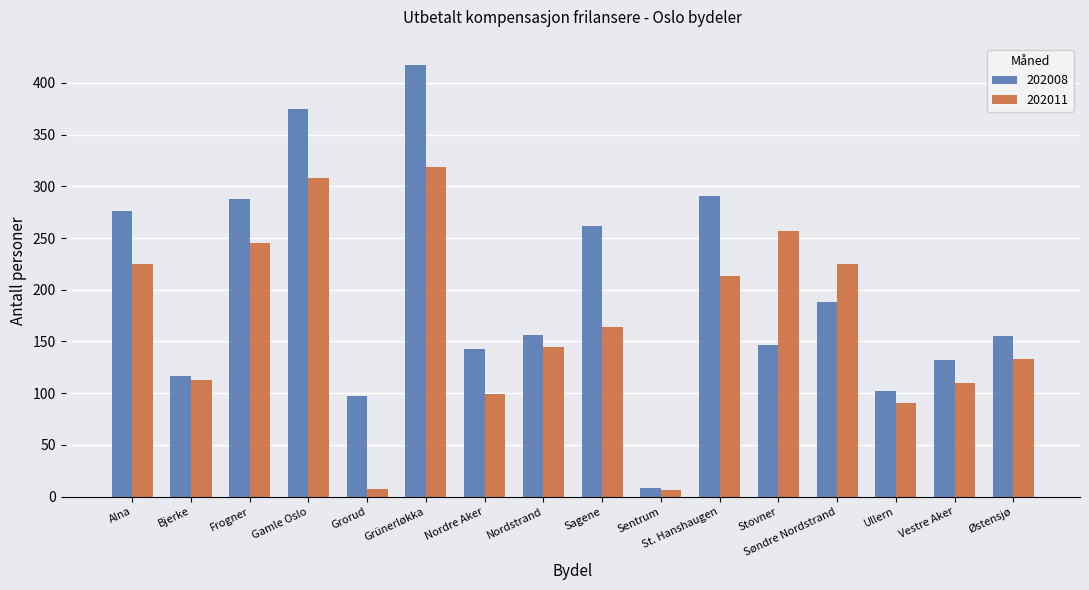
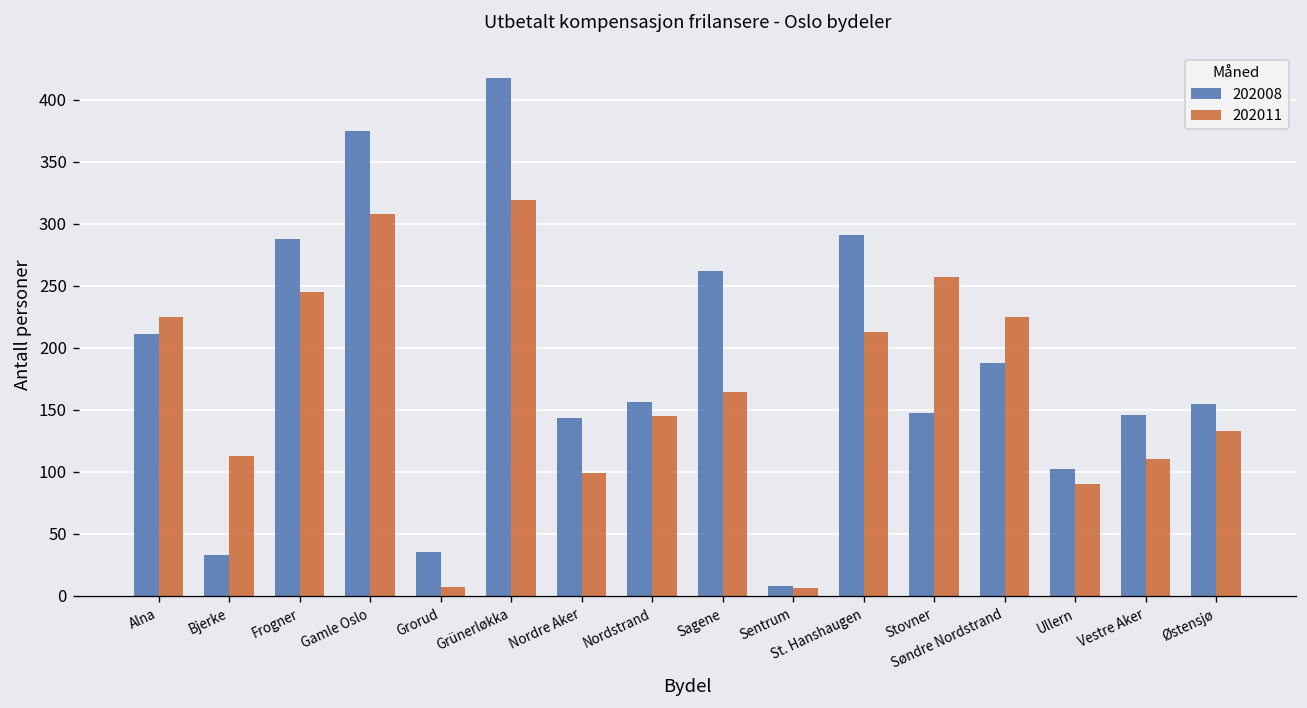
  {
    "202008": {
-     "Alna": 276,
-     "Bjerke": 117,
+     "Alna": 211,
+     "Bjerke": 33,
      "Frogner": 288,
      "Gamle Oslo": 375,
-     "Grorud": 97,
+     "Grorud": 35,
      "Grünerløkka": 417,
      "Nordre Aker": 143,
      "Nordstrand": 156,
      "Sagene": 262,
      "Sentrum": 8,
      "St. Hanshaugen": 291,
      "Stovner": 147,
      "Søndre Nordstrand": 188,
      "Ullern": 102,
-     "Vestre Aker": 132,
+     "Vestre Aker": 146,
      "Østensjø": 155
    },
    "202011": {
      "Alna": 225,
      "Bjerke": 113,
      "Frogner": 245,
      "Gamle Oslo": 308,
      "Grorud": 7,
      "Grünerløkka": 319,
      "Nordre Aker": 99,
      "Nordstrand": 145,
      "Sagene": 164,
      "Sentrum": 6,
      "St. Hanshaugen": 213,
      "Stovner": 257,
      "Søndre Nordstrand": 225,
      "Ullern": 90,
      "Vestre Aker": 110,
      "Østensjø": 133
    }
  }
